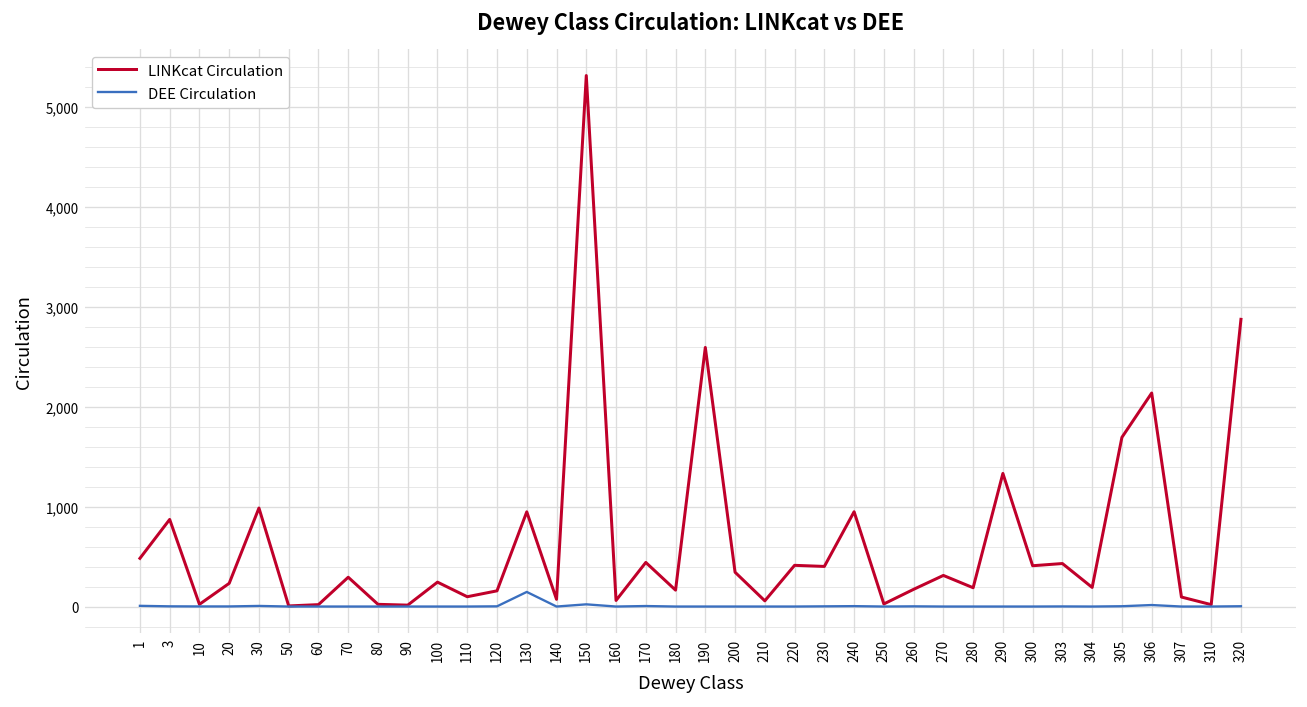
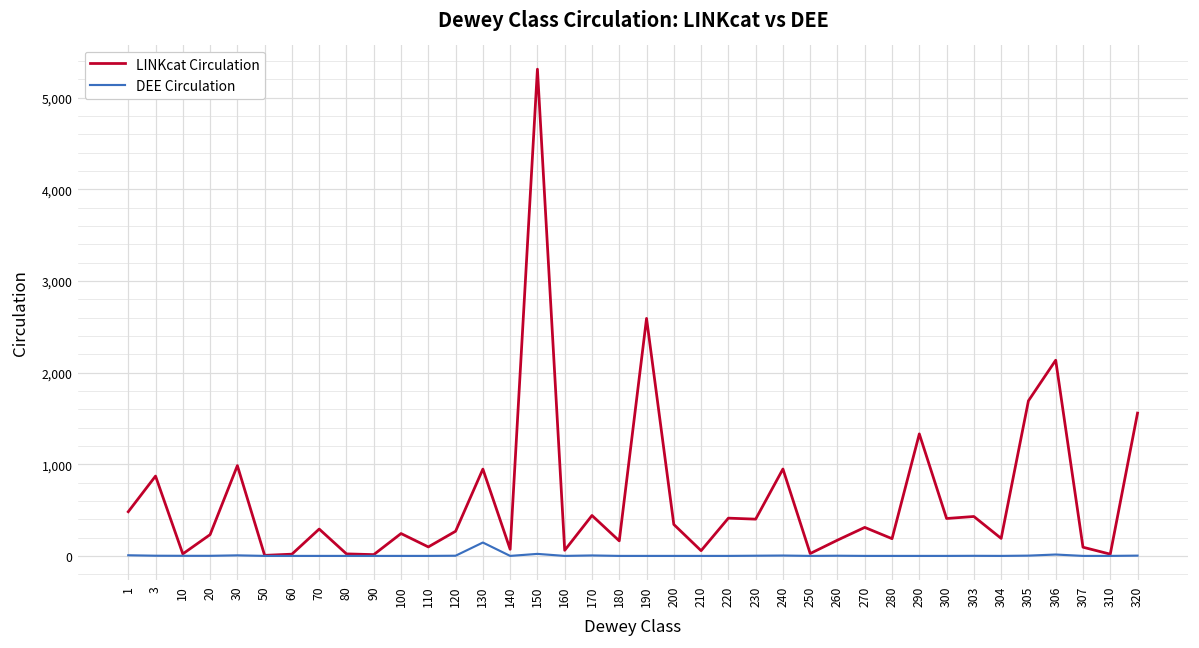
  {
    "LINKcat Circulation": {
      "1": "500",
      "3": "900",
      "20": "200",
      "30": "1,000",
      "70": "300",
      "100": "200",
      "110": "100",
-     "120": "200",
+     "120": "300",
      "130": "900",
      "140": "100",
      "150": "5,300",
      "160": "100",
      "170": "400",
      "180": "200",
      "190": "2,600",
      "200": "300",
      "210": "100",
      "220": "400",
      "230": "400",
      "240": "900",
      "260": "200",
      "270": "300",
      "280": "200",
      "290": "1,300",
      "300": "400",
      "303": "400",
      "304": "200",
      "305": "1,700",
      "306": "2,100",
      "307": "100",
-     "320": "2,900"
+     "320": "1,600"
    },
    "DEE Circulation": {
      "1": "0",
      "3": "0",
      "20": "0",
      "30": "0",
      "70": "0",
      "100": "0",
      "110": "0",
      "120": "0",
      "130": "100",
      "140": "0",
      "150": "0",
      "160": "0",
      "170": "0",
      "180": "0",
      "190": "0",
      "200": "0",
      "210": "0",
      "220": "0",
      "230": "0",
      "240": "0",
      "260": "0",
      "270": "0",
      "280": "0",
      "290": "0",
      "300": "0",
      "303": "0",
      "304": "0",
      "305": "0",
      "306": "0",
      "307": "0",
      "320": "0"
    }
  }
